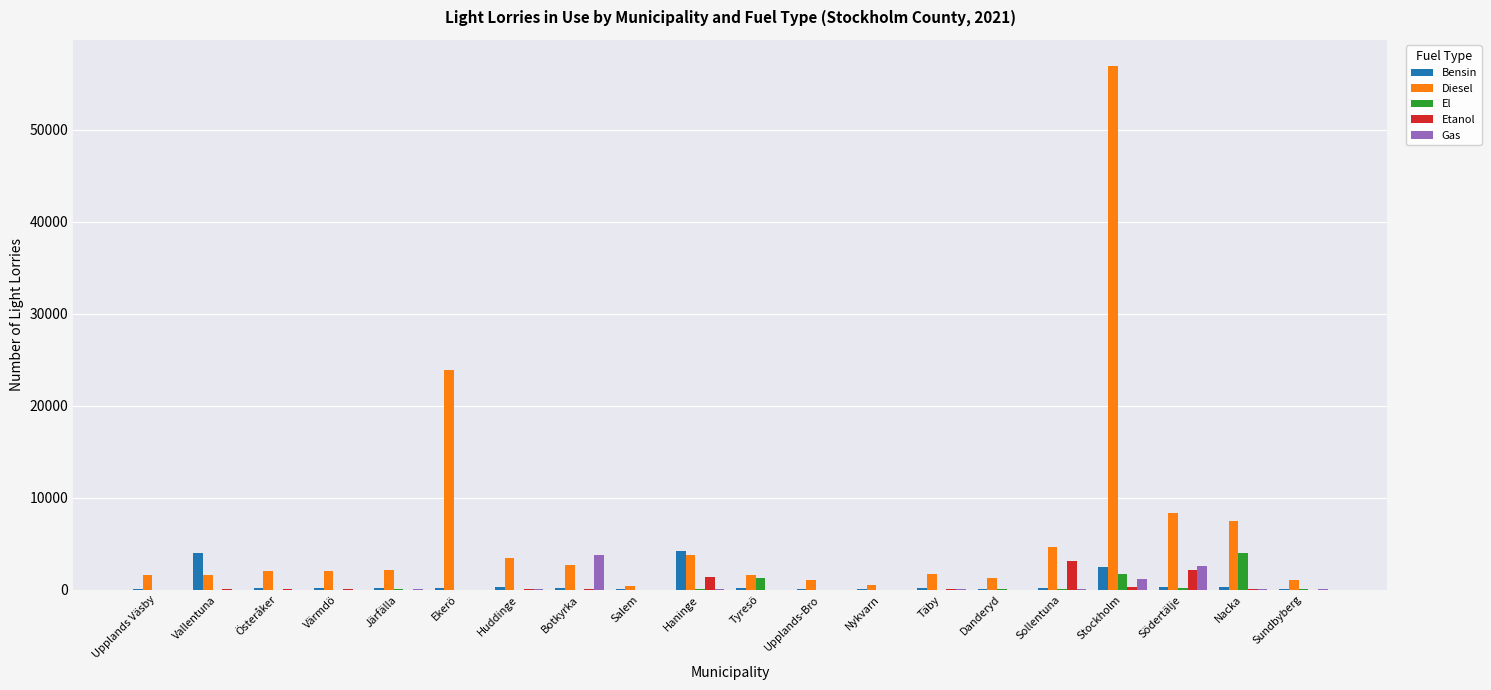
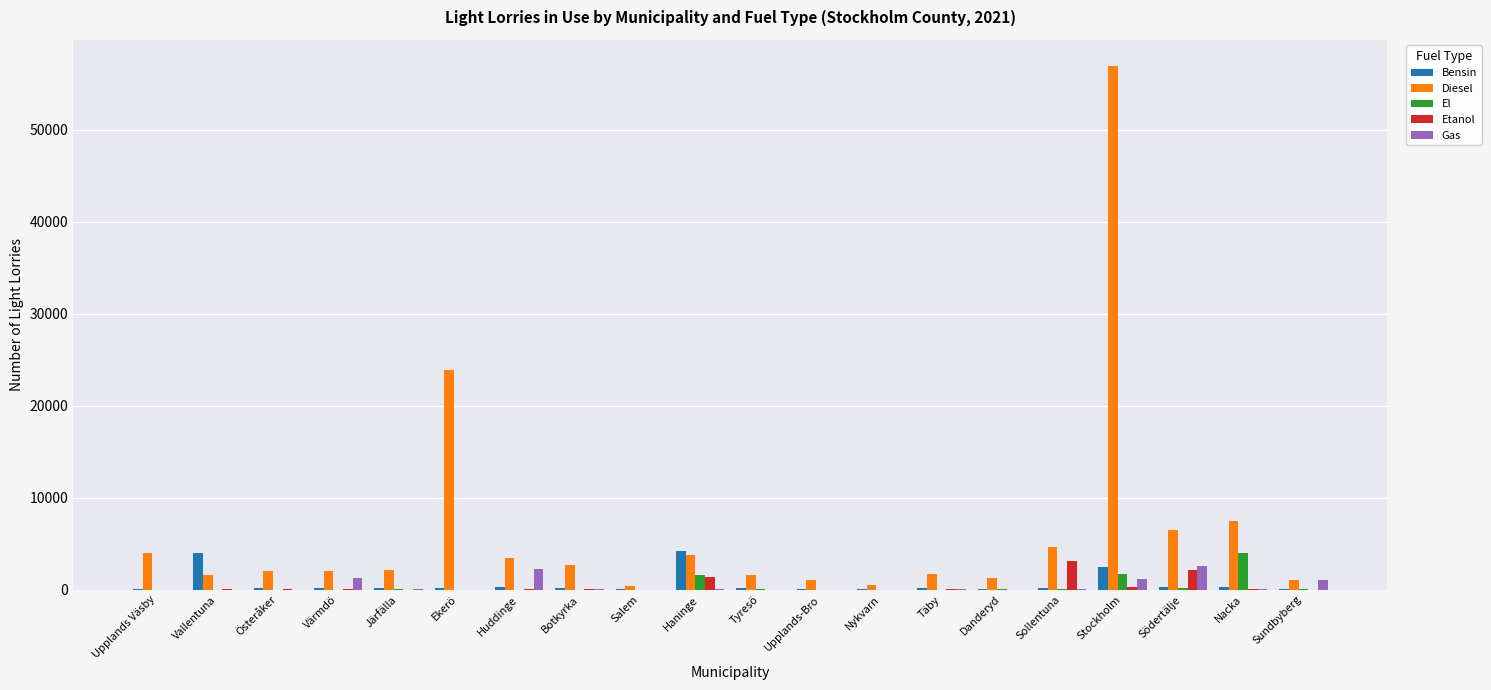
  {
    "Bensin": {
      "Vallentuna": 4000,
      "Huddinge": 0,
      "Haninge": 4000,
      "Stockholm": 2000,
      "Södertälje": 0,
      "Nacka": 0
    },
    "Diesel": {
-     "Upplands Väsby": 2000,
+     "Upplands Väsby": 4000,
      "Vallentuna": 2000,
      "Österåker": 2000,
      "Värmdö": 2000,
      "Järfälla": 2000,
      "Ekerö": 24000,
      "Huddinge": 4000,
      "Botkyrka": 3000,
      "Salem": 0,
      "Haninge": 4000,
      "Tyresö": 2000,
      "Upplands-Bro": 1000,
      "Nykvarn": 1000,
      "Täby": 2000,
      "Danderyd": 1000,
      "Sollentuna": 5000,
      "Stockholm": 57000,
-     "Södertälje": 8000,
+     "Södertälje": 7000,
      "Nacka": 7000,
      "Sundbyberg": 1000
    },
    "El": {
-     "Haninge": 0,
-     "Tyresö": 1000,
+     "Haninge": 2000,
+     "Tyresö": 0,
      "Nykvarn": 0,
      "Stockholm": 2000,
      "Nacka": 4000
    },
    "Etanol": {
      "Haninge": 1000,
      "Sollentuna": 3000,
      "Stockholm": 0,
      "Södertälje": 2000
    },
    "Gas": {
-     "Värmdö": 0,
-     "Huddinge": 0,
-     "Botkyrka": 4000,
+     "Värmdö": 1000,
+     "Huddinge": 2000,
+     "Botkyrka": 0,
      "Stockholm": 1000,
      "Södertälje": 3000,
-     "Sundbyberg": 0
+     "Sundbyberg": 1000
    }
  }
